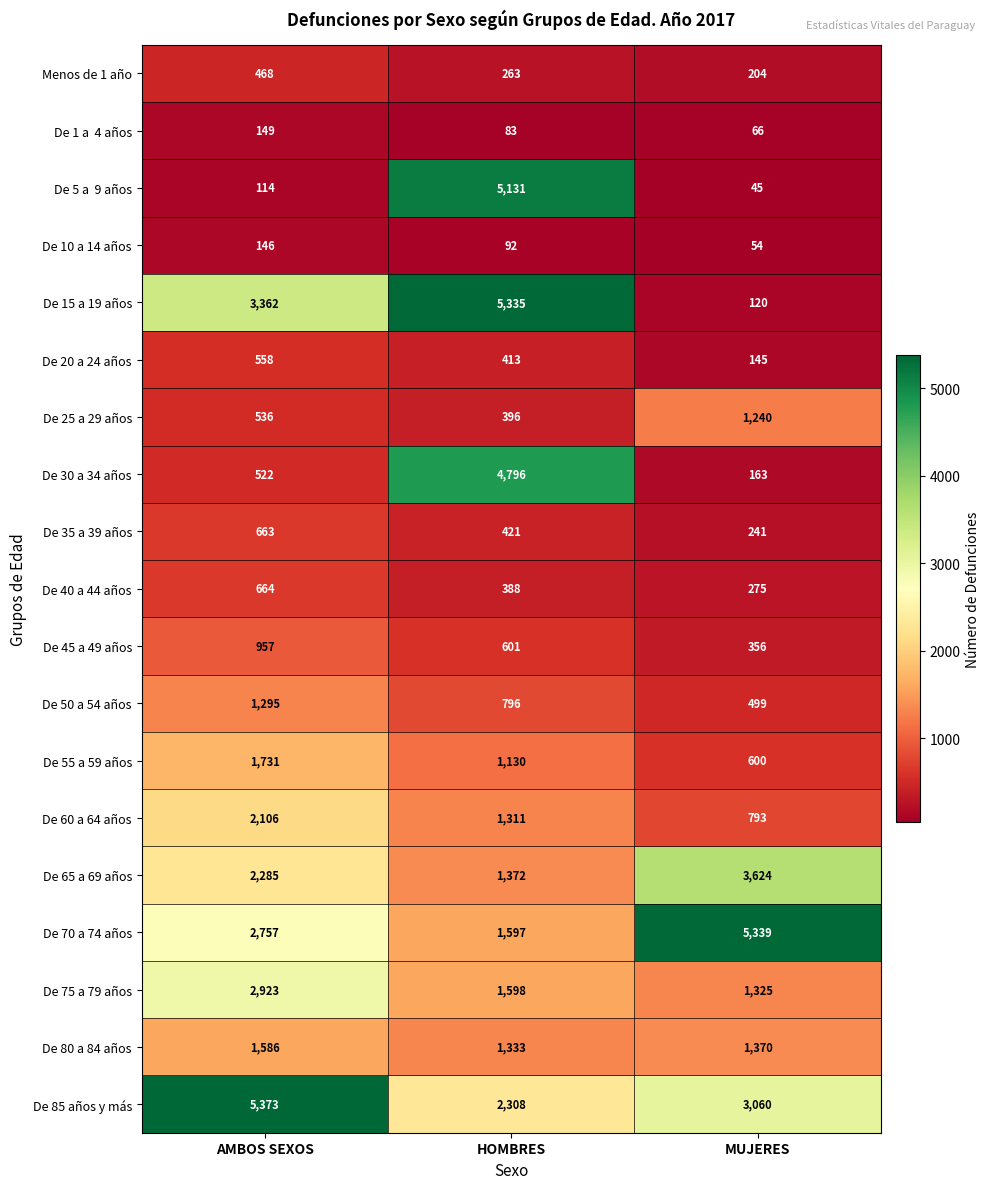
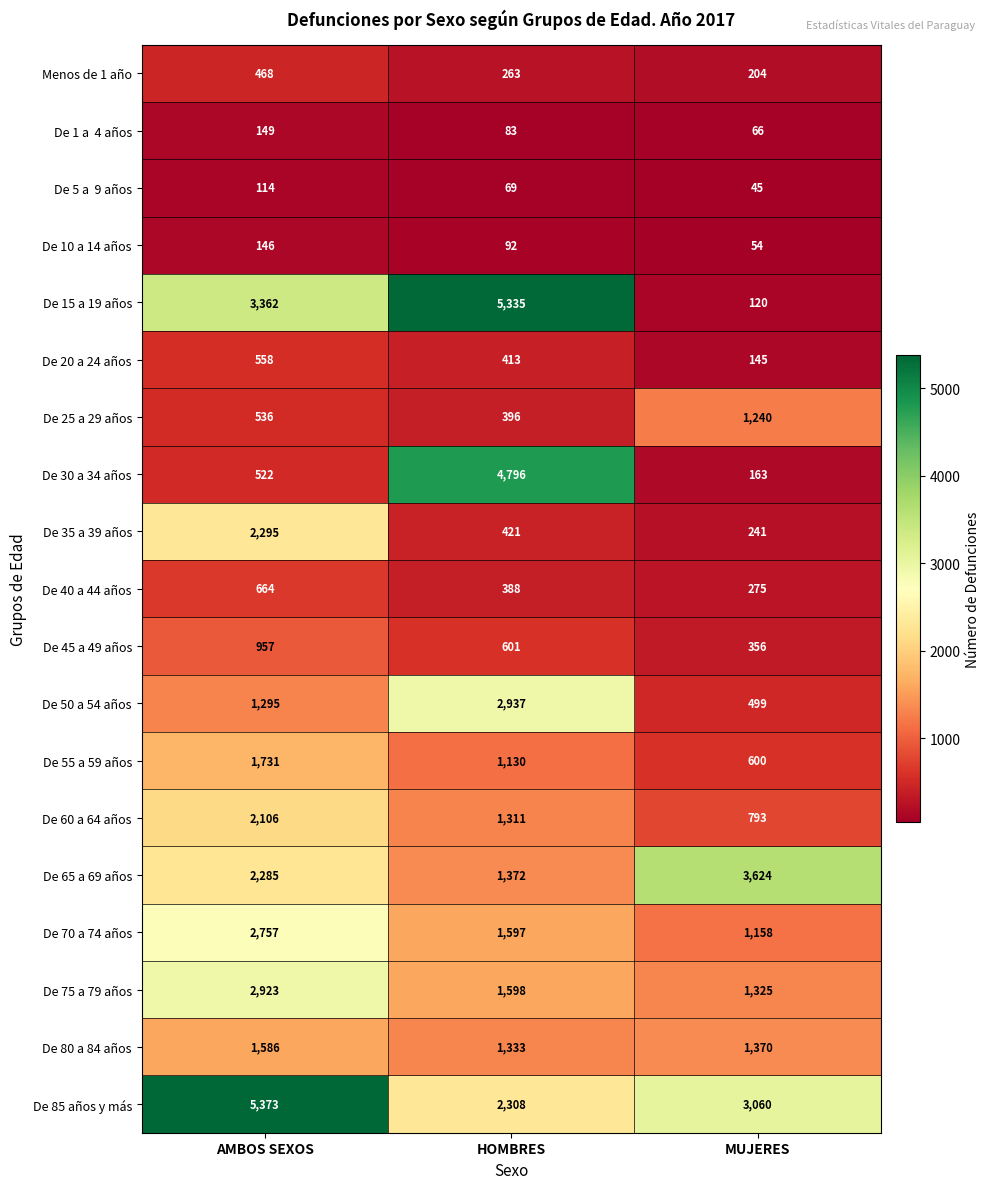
  {
    "Menos de 1 año": {
      "AMBOS SEXOS": "468",
      "HOMBRES": "263",
      "MUJERES": "204"
    },
    "De 1 a 4 años": {
      "AMBOS SEXOS": "149",
      "HOMBRES": "83",
      "MUJERES": "66"
    },
    "De 5 a 9 años": {
      "AMBOS SEXOS": "114",
-     "HOMBRES": "5,131",
+     "HOMBRES": "69",
      "MUJERES": "45"
    },
    "De 10 a 14 años": {
      "AMBOS SEXOS": "146",
      "HOMBRES": "92",
      "MUJERES": "54"
    },
    "De 15 a 19 años": {
      "AMBOS SEXOS": "3,362",
      "HOMBRES": "5,335",
      "MUJERES": "120"
    },
    "De 20 a 24 años": {
      "AMBOS SEXOS": "558",
      "HOMBRES": "413",
      "MUJERES": "145"
    },
    "De 25 a 29 años": {
      "AMBOS SEXOS": "536",
      "HOMBRES": "396",
      "MUJERES": "1,240"
    },
    "De 30 a 34 años": {
      "AMBOS SEXOS": "522",
      "HOMBRES": "4,796",
      "MUJERES": "163"
    },
    "De 35 a 39 años": {
-     "AMBOS SEXOS": "663",
+     "AMBOS SEXOS": "2,295",
      "HOMBRES": "421",
      "MUJERES": "241"
    },
    "De 40 a 44 años": {
      "AMBOS SEXOS": "664",
      "HOMBRES": "388",
      "MUJERES": "275"
    },
    "De 45 a 49 años": {
      "AMBOS SEXOS": "957",
      "HOMBRES": "601",
      "MUJERES": "356"
    },
    "De 50 a 54 años": {
      "AMBOS SEXOS": "1,295",
-     "HOMBRES": "796",
+     "HOMBRES": "2,937",
      "MUJERES": "499"
    },
    "De 55 a 59 años": {
      "AMBOS SEXOS": "1,731",
      "HOMBRES": "1,130",
      "MUJERES": "600"
    },
    "De 60 a 64 años": {
      "AMBOS SEXOS": "2,106",
      "HOMBRES": "1,311",
      "MUJERES": "793"
    },
    "De 65 a 69 años": {
      "AMBOS SEXOS": "2,285",
      "HOMBRES": "1,372",
      "MUJERES": "3,624"
    },
    "De 70 a 74 años": {
      "AMBOS SEXOS": "2,757",
      "HOMBRES": "1,597",
-     "MUJERES": "5,339"
+     "MUJERES": "1,158"
    },
    "De 75 a 79 años": {
      "AMBOS SEXOS": "2,923",
      "HOMBRES": "1,598",
      "MUJERES": "1,325"
    },
    "De 80 a 84 años": {
      "AMBOS SEXOS": "1,586",
      "HOMBRES": "1,333",
      "MUJERES": "1,370"
    },
    "De 85 años y más": {
      "AMBOS SEXOS": "5,373",
      "HOMBRES": "2,308",
      "MUJERES": "3,060"
    }
  }
